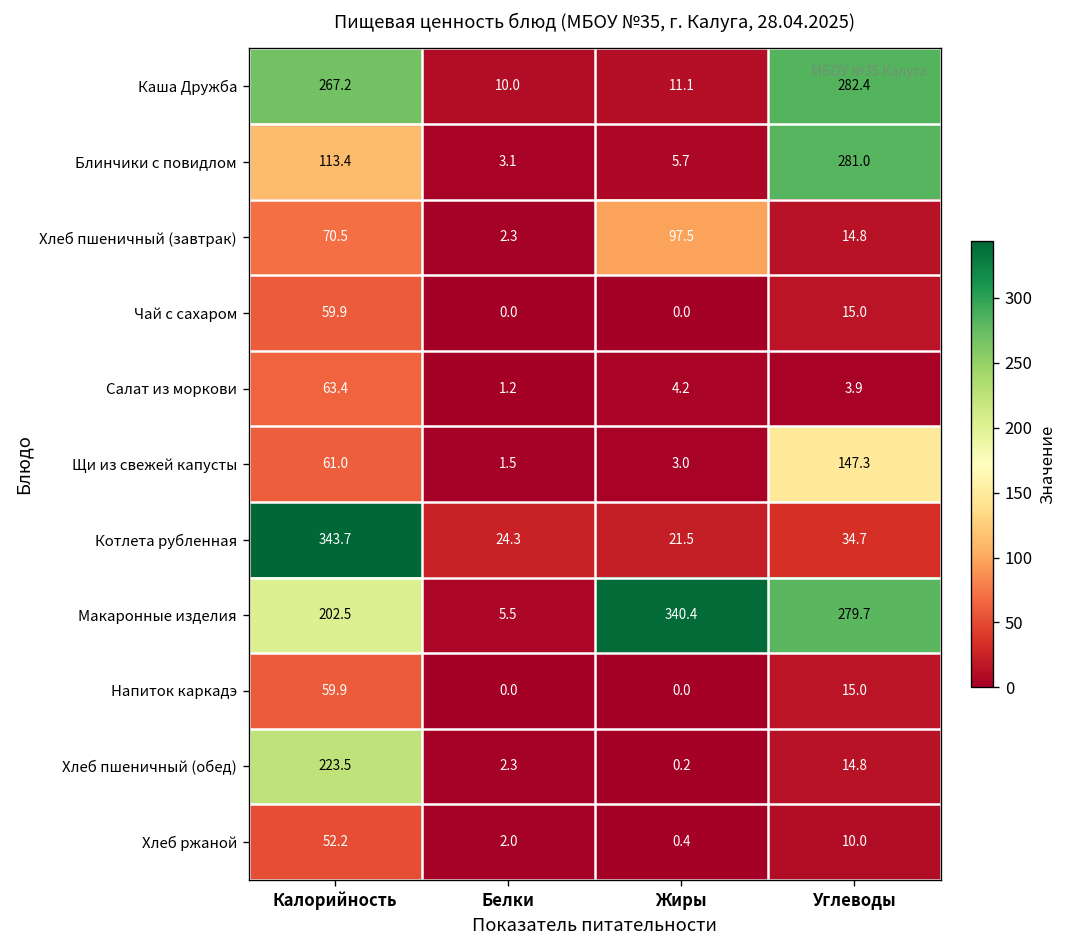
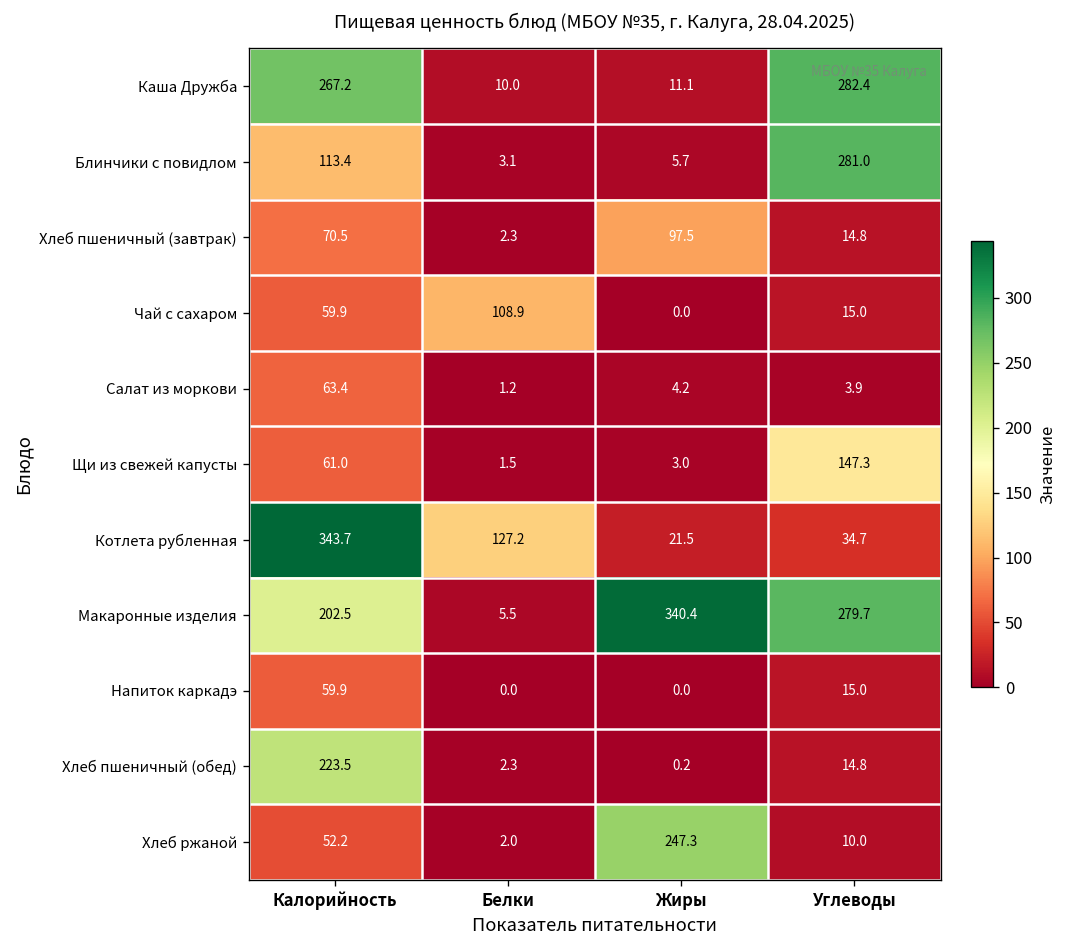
  {
    "Каша Дружба": {
      "Калорийность": 267.2,
      "Белки": 10.0,
      "Жиры": 11.1,
      "Углеводы": 282.4
    },
    "Блинчики с повидлом": {
      "Калорийность": 113.4,
      "Белки": 3.1,
      "Жиры": 5.7,
      "Углеводы": 281.0
    },
    "Хлеб пшеничный (завтрак)": {
      "Калорийность": 70.5,
      "Белки": 2.3,
      "Жиры": 97.5,
      "Углеводы": 14.8
    },
    "Чай с сахаром": {
      "Калорийность": 59.9,
-     "Белки": 0.0,
+     "Белки": 108.9,
      "Жиры": 0.0,
      "Углеводы": 15.0
    },
    "Салат из моркови": {
      "Калорийность": 63.4,
      "Белки": 1.2,
      "Жиры": 4.2,
      "Углеводы": 3.9
    },
    "Щи из свежей капусты": {
      "Калорийность": 61.0,
      "Белки": 1.5,
      "Жиры": 3.0,
      "Углеводы": 147.3
    },
    "Котлета рубленная": {
      "Калорийность": 343.7,
-     "Белки": 24.3,
+     "Белки": 127.2,
      "Жиры": 21.5,
      "Углеводы": 34.7
    },
    "Макаронные изделия": {
      "Калорийность": 202.5,
      "Белки": 5.5,
      "Жиры": 340.4,
      "Углеводы": 279.7
    },
    "Напиток каркадэ": {
      "Калорийность": 59.9,
      "Белки": 0.0,
      "Жиры": 0.0,
      "Углеводы": 15.0
    },
    "Хлеб пшеничный (обед)": {
      "Калорийность": 223.5,
      "Белки": 2.3,
      "Жиры": 0.2,
      "Углеводы": 14.8
    },
    "Хлеб ржаной": {
      "Калорийность": 52.2,
      "Белки": 2.0,
-     "Жиры": 0.4,
+     "Жиры": 247.3,
      "Углеводы": 10.0
    }
  }
